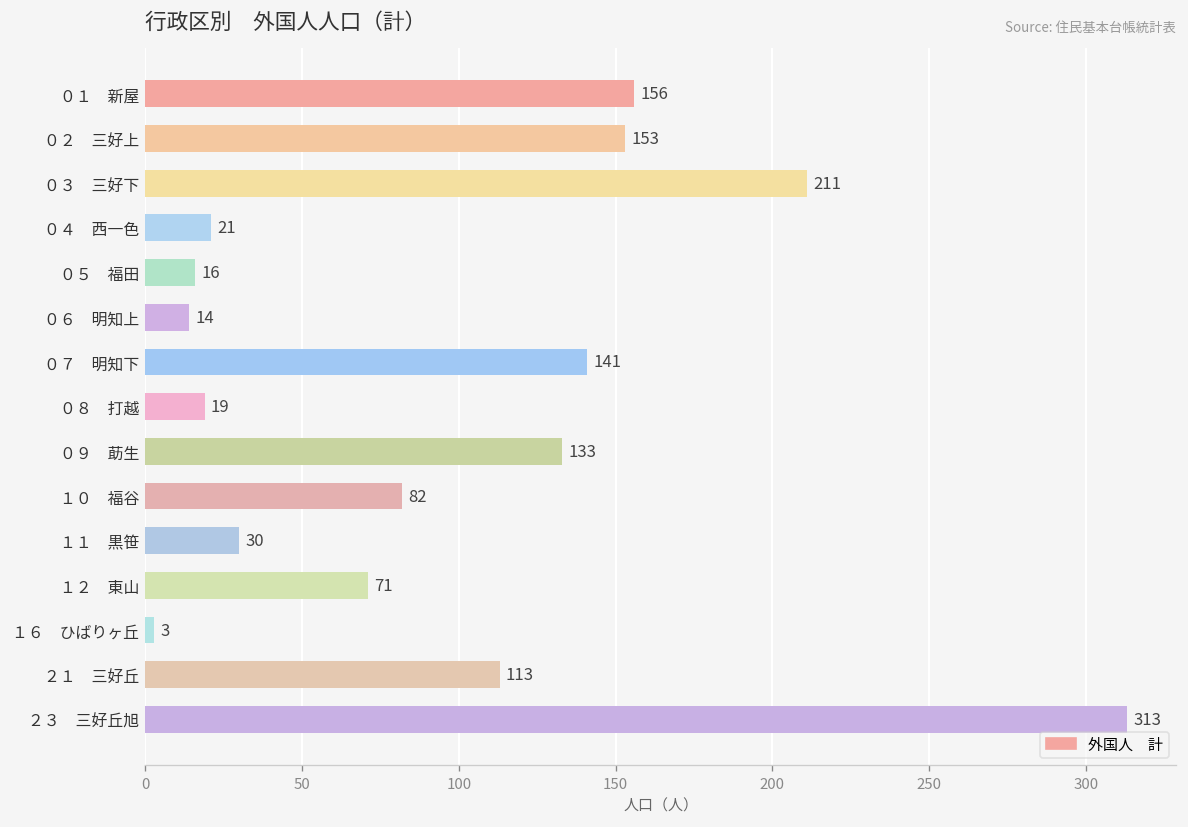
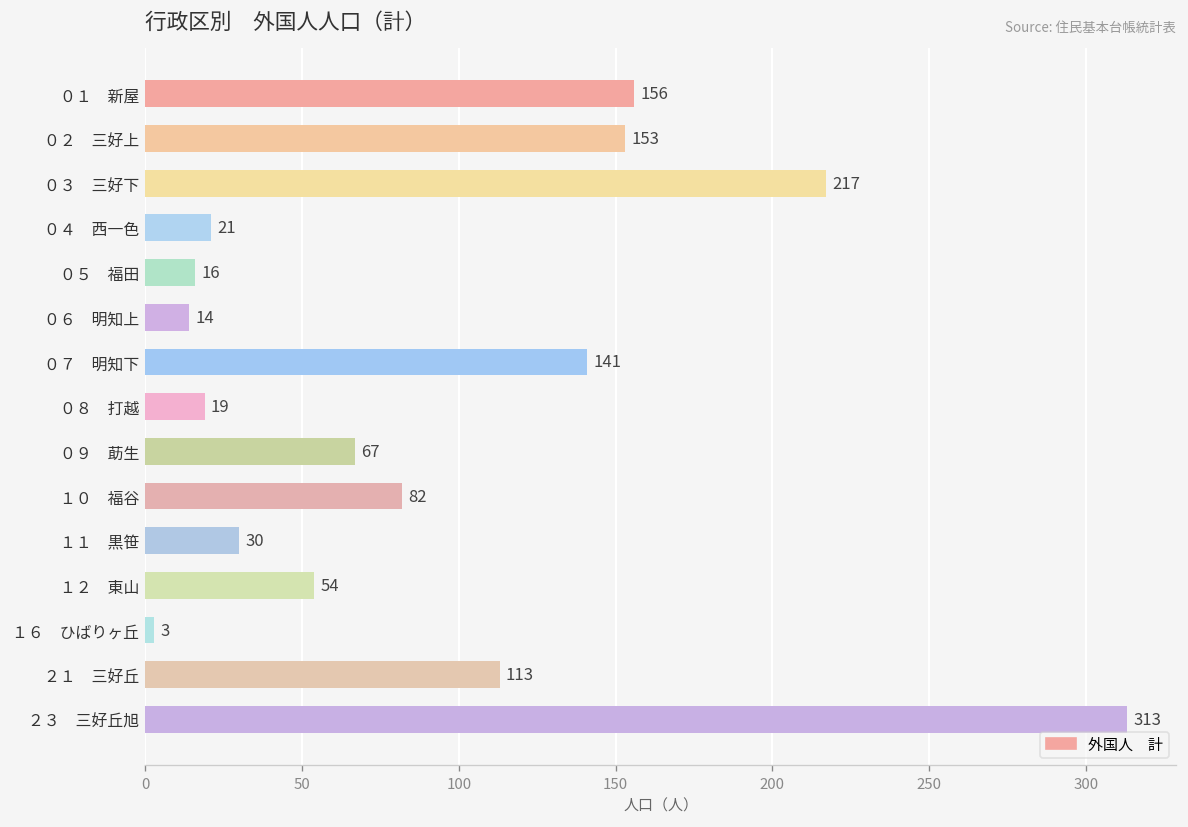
  {
    "０１ 新屋": 156,
    "０２ 三好上": 153,
-   "０３ 三好下": 211,
+   "０３ 三好下": 217,
    "０４ 西一色": 21,
    "０５ 福田": 16,
    "０６ 明知上": 14,
    "０７ 明知下": 141,
    "０８ 打越": 19,
-   "０９ 莇生": 133,
+   "０９ 莇生": 67,
    "１０ 福谷": 82,
    "１１ 黒笹": 30,
-   "１２ 東山": 71,
+   "１２ 東山": 54,
    "１６ ひばりヶ丘": 3,
    "２１ 三好丘": 113,
    "２３ 三好丘旭": 313
  }
